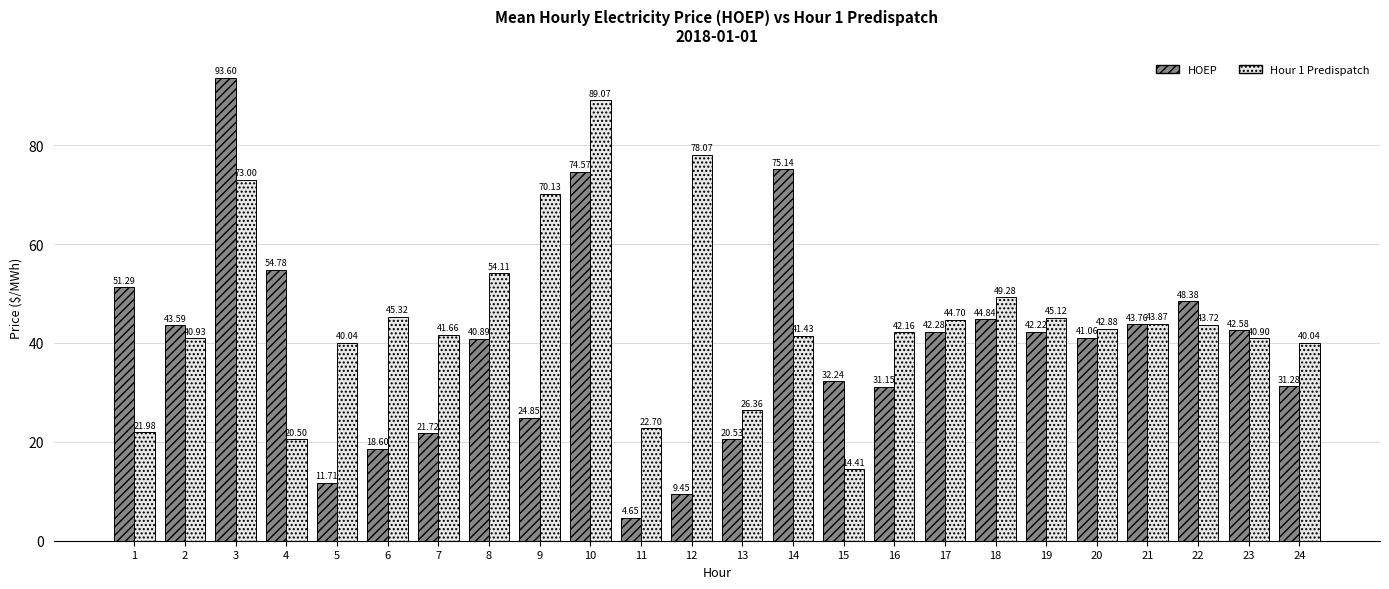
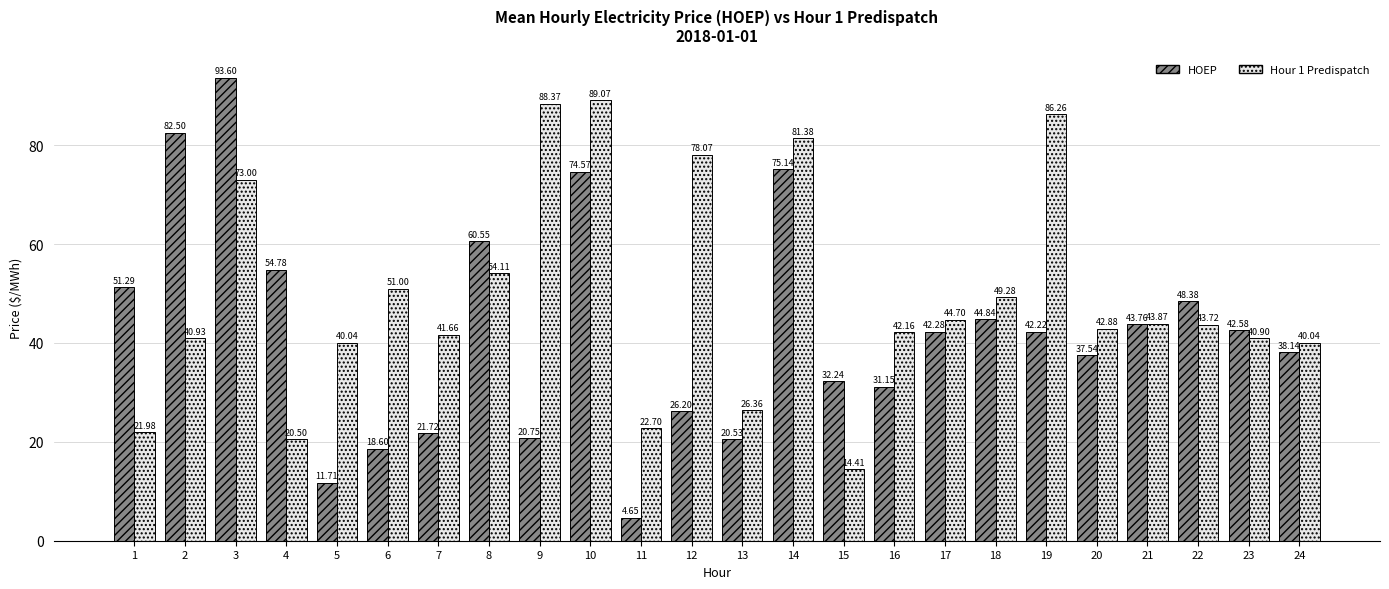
  {
    "HOEP": {
      "1": 51.29,
-     "2": 43.59,
+     "2": 82.50,
      "3": 93.60,
      "4": 54.78,
      "5": 11.71,
      "6": 18.60,
      "7": 21.72,
-     "8": 40.89,
-     "9": 24.85,
+     "8": 60.55,
+     "9": 20.75,
      "10": 74.57,
      "11": 4.65,
-     "12": 9.45,
+     "12": 26.20,
      "13": 20.53,
      "14": 75.14,
      "15": 32.24,
      "16": 31.15,
      "17": 42.28,
      "18": 44.84,
      "19": 42.22,
-     "20": 41.06,
+     "20": 37.54,
      "21": 43.76,
      "22": 48.38,
      "23": 42.58,
-     "24": 31.28
+     "24": 38.14
    },
    "Hour 1 Predispatch": {
      "1": 21.98,
      "2": 40.93,
      "3": 73.00,
      "4": 20.50,
      "5": 40.04,
-     "6": 45.32,
+     "6": 51.00,
      "7": 41.66,
      "8": 54.11,
-     "9": 70.13,
+     "9": 88.37,
      "10": 89.07,
      "11": 22.70,
      "12": 78.07,
      "13": 26.36,
-     "14": 41.43,
+     "14": 81.38,
      "15": 14.41,
      "16": 42.16,
      "17": 44.70,
      "18": 49.28,
-     "19": 45.12,
+     "19": 86.26,
      "20": 42.88,
      "21": 43.87,
      "22": 43.72,
      "23": 40.90,
      "24": 40.04
    }
  }
